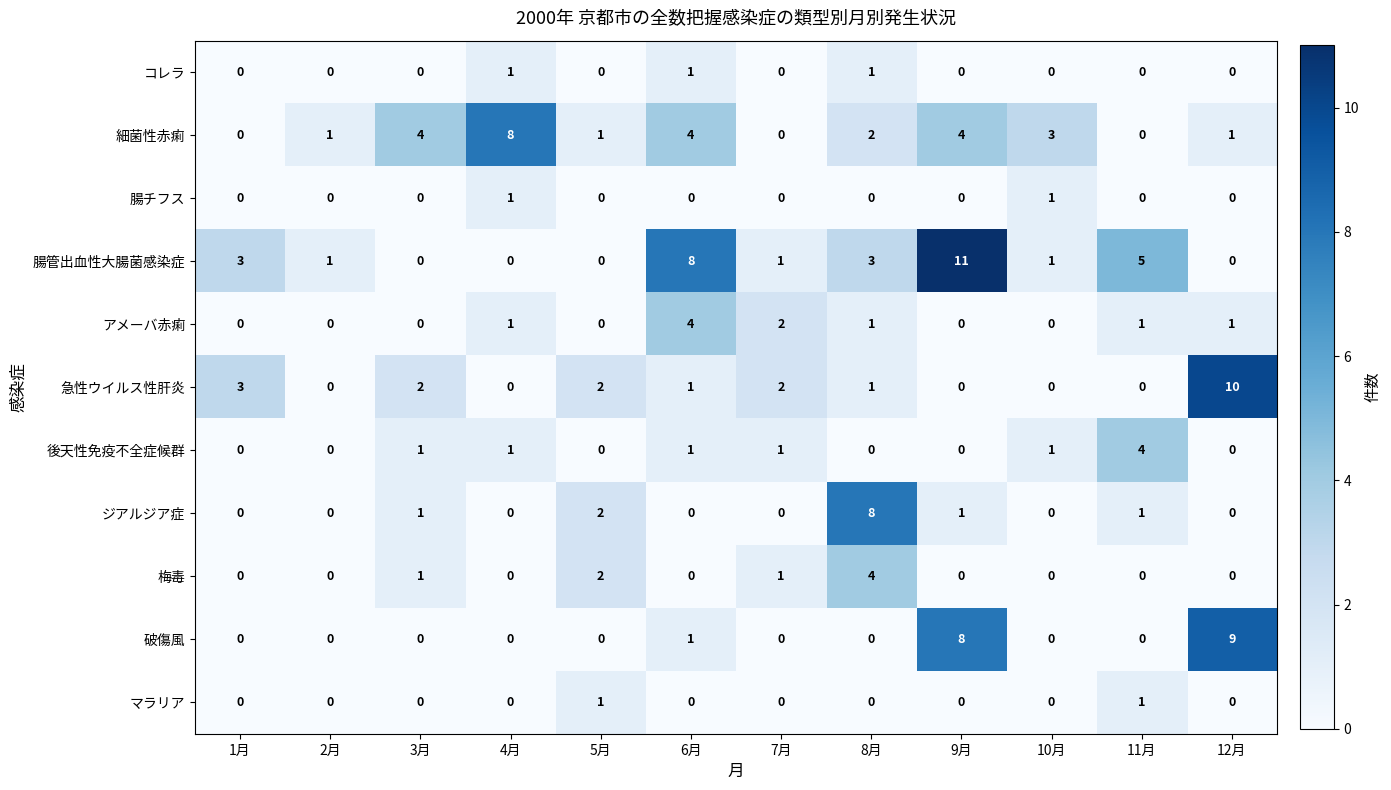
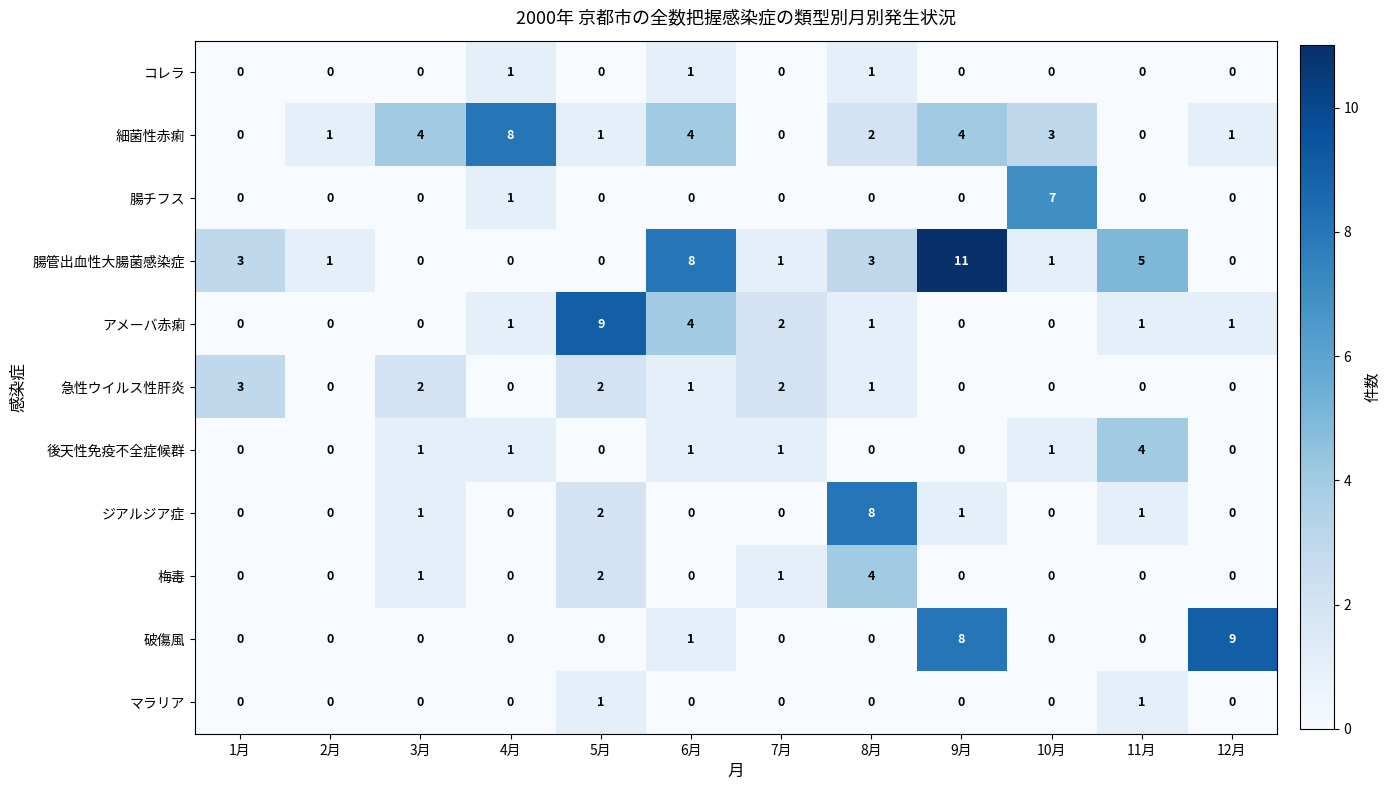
  {
    "コレラ": {
      "1月": 0,
      "2月": 0,
      "3月": 0,
      "4月": 1,
      "5月": 0,
      "6月": 1,
      "7月": 0,
      "8月": 1,
      "9月": 0,
      "10月": 0,
      "11月": 0,
      "12月": 0
    },
    "細菌性赤痢": {
      "1月": 0,
      "2月": 1,
      "3月": 4,
      "4月": 8,
      "5月": 1,
      "6月": 4,
      "7月": 0,
      "8月": 2,
      "9月": 4,
      "10月": 3,
      "11月": 0,
      "12月": 1
    },
    "腸チフス": {
      "1月": 0,
      "2月": 0,
      "3月": 0,
      "4月": 1,
      "5月": 0,
      "6月": 0,
      "7月": 0,
      "8月": 0,
      "9月": 0,
-     "10月": 1,
+     "10月": 7,
      "11月": 0,
      "12月": 0
    },
    "腸管出血性大腸菌感染症": {
      "1月": 3,
      "2月": 1,
      "3月": 0,
      "4月": 0,
      "5月": 0,
      "6月": 8,
      "7月": 1,
      "8月": 3,
      "9月": 11,
      "10月": 1,
      "11月": 5,
      "12月": 0
    },
    "アメーバ赤痢": {
      "1月": 0,
      "2月": 0,
      "3月": 0,
      "4月": 1,
-     "5月": 0,
+     "5月": 9,
      "6月": 4,
      "7月": 2,
      "8月": 1,
      "9月": 0,
      "10月": 0,
      "11月": 1,
      "12月": 1
    },
    "急性ウイルス性肝炎": {
      "1月": 3,
      "2月": 0,
      "3月": 2,
      "4月": 0,
      "5月": 2,
      "6月": 1,
      "7月": 2,
      "8月": 1,
      "9月": 0,
      "10月": 0,
      "11月": 0,
-     "12月": 10
+     "12月": 0
    },
    "後天性免疫不全症候群": {
      "1月": 0,
      "2月": 0,
      "3月": 1,
      "4月": 1,
      "5月": 0,
      "6月": 1,
      "7月": 1,
      "8月": 0,
      "9月": 0,
      "10月": 1,
      "11月": 4,
      "12月": 0
    },
    "ジアルジア症": {
      "1月": 0,
      "2月": 0,
      "3月": 1,
      "4月": 0,
      "5月": 2,
      "6月": 0,
      "7月": 0,
      "8月": 8,
      "9月": 1,
      "10月": 0,
      "11月": 1,
      "12月": 0
    },
    "梅毒": {
      "1月": 0,
      "2月": 0,
      "3月": 1,
      "4月": 0,
      "5月": 2,
      "6月": 0,
      "7月": 1,
      "8月": 4,
      "9月": 0,
      "10月": 0,
      "11月": 0,
      "12月": 0
    },
    "破傷風": {
      "1月": 0,
      "2月": 0,
      "3月": 0,
      "4月": 0,
      "5月": 0,
      "6月": 1,
      "7月": 0,
      "8月": 0,
      "9月": 8,
      "10月": 0,
      "11月": 0,
      "12月": 9
    },
    "マラリア": {
      "1月": 0,
      "2月": 0,
      "3月": 0,
      "4月": 0,
      "5月": 1,
      "6月": 0,
      "7月": 0,
      "8月": 0,
      "9月": 0,
      "10月": 0,
      "11月": 1,
      "12月": 0
    }
  }
